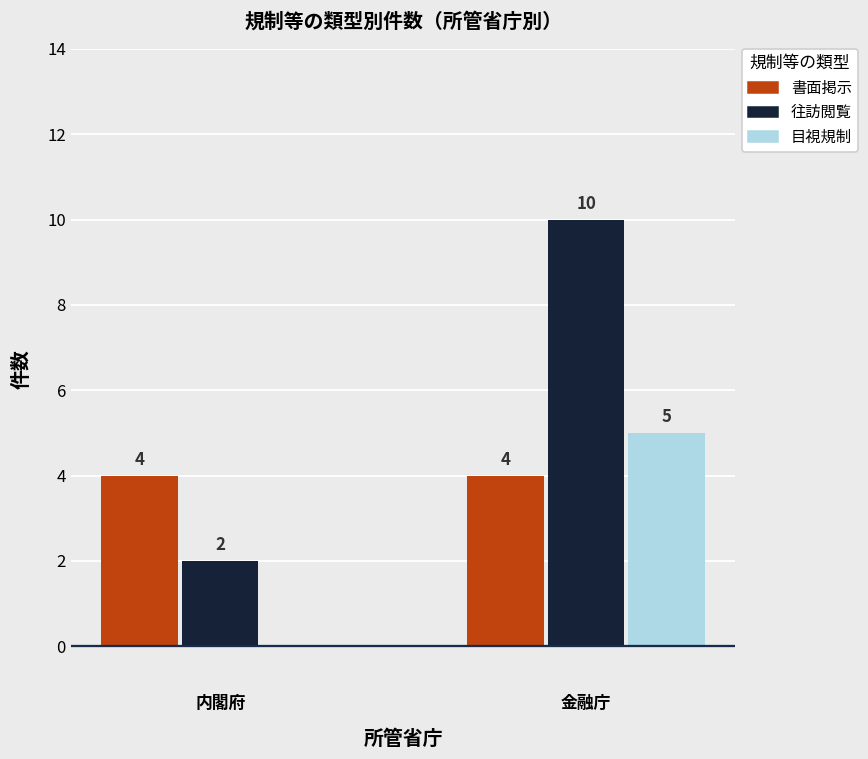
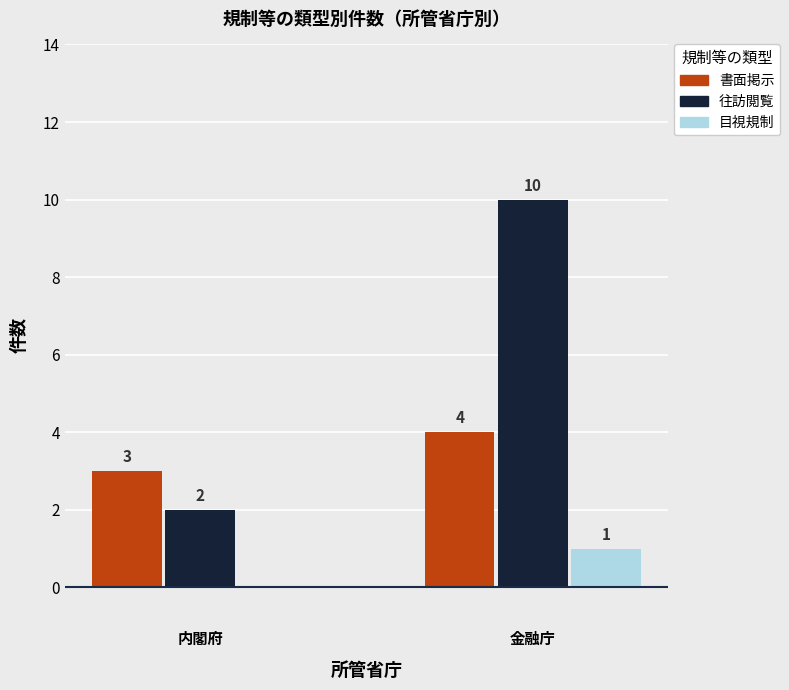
  {
    "書面掲示": {
-     "内閣府": 4,
+     "内閣府": 3,
      "金融庁": 4
    },
    "往訪閲覧": {
      "内閣府": 2,
      "金融庁": 10
    },
    "目視規制": {
-     "金融庁": 5
+     "金融庁": 1
    }
  }
